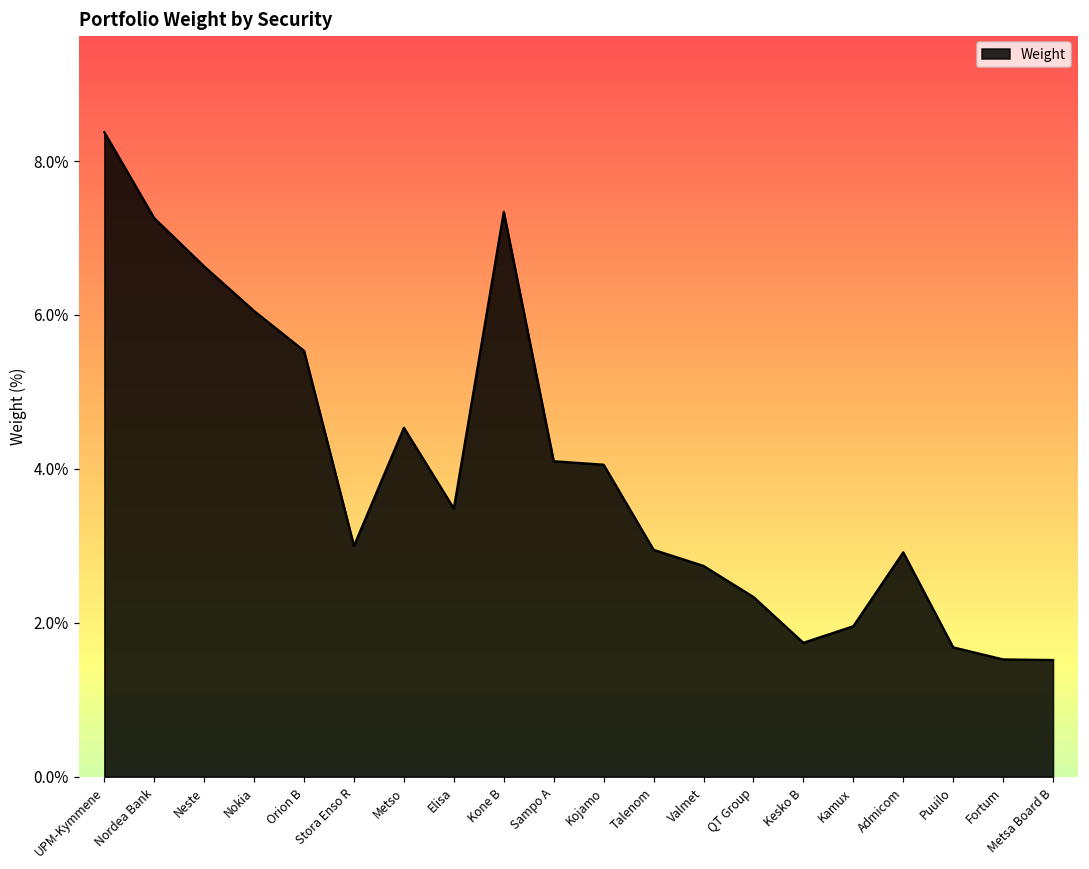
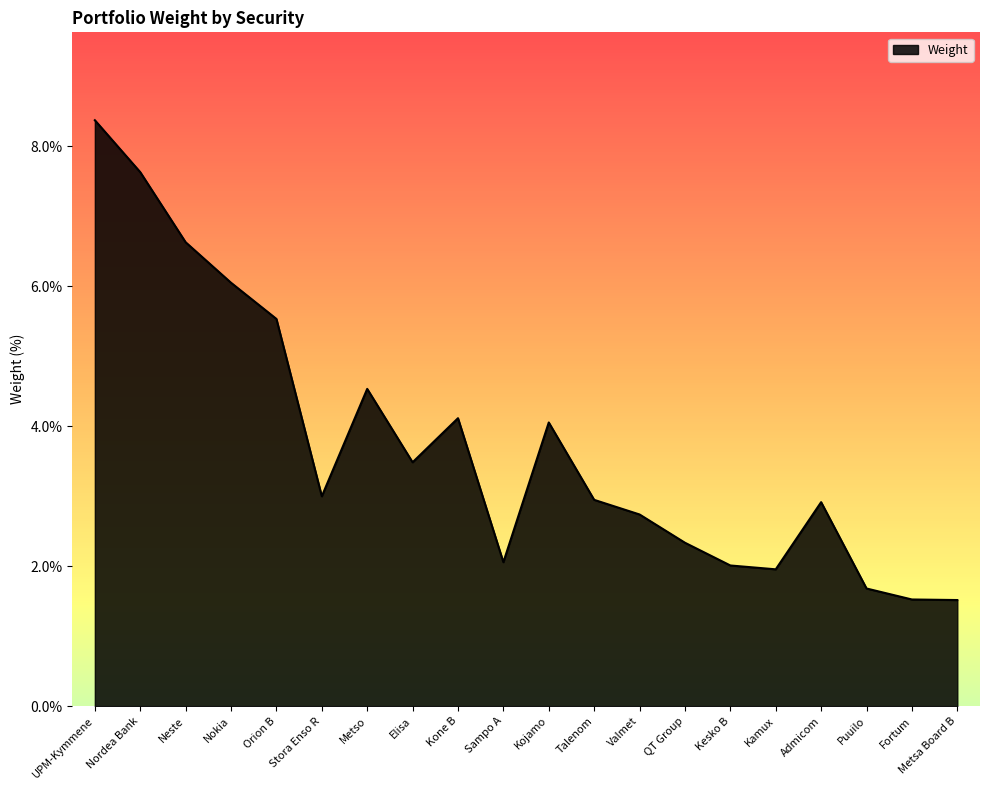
  {
    "UPM-Kymmene": "8.4%",
-   "Nordea Bank": "7.3%",
+   "Nordea Bank": "7.6%",
    "Neste": "6.6%",
    "Nokia": "6.1%",
    "Orion B": "5.5%",
    "Stora Enso R": "3.0%",
    "Metso": "4.5%",
    "Elisa": "3.5%",
-   "Kone B": "7.3%",
-   "Sampo A": "4.1%",
+   "Kone B": "4.1%",
+   "Sampo A": "2.1%",
    "Kojamo": "4.1%",
    "Talenom": "2.9%",
    "Valmet": "2.7%",
    "QT Group": "2.3%",
-   "Kesko B": "1.7%",
+   "Kesko B": "2.0%",
    "Kamux": "2.0%",
    "Admicom": "2.9%",
    "Puuilo": "1.7%",
    "Fortum": "1.5%",
    "Metsa Board B": "1.5%"
  }
